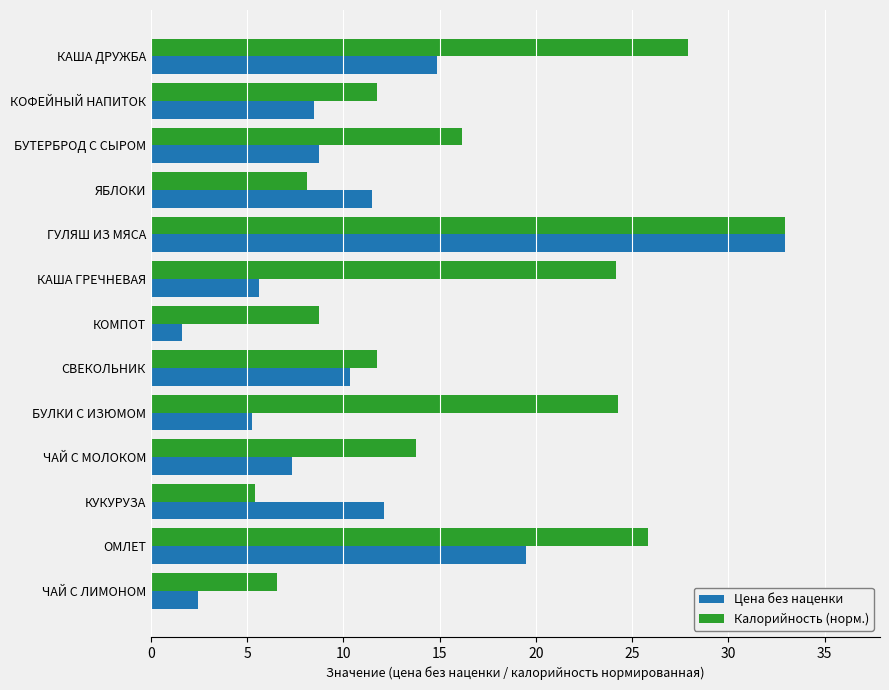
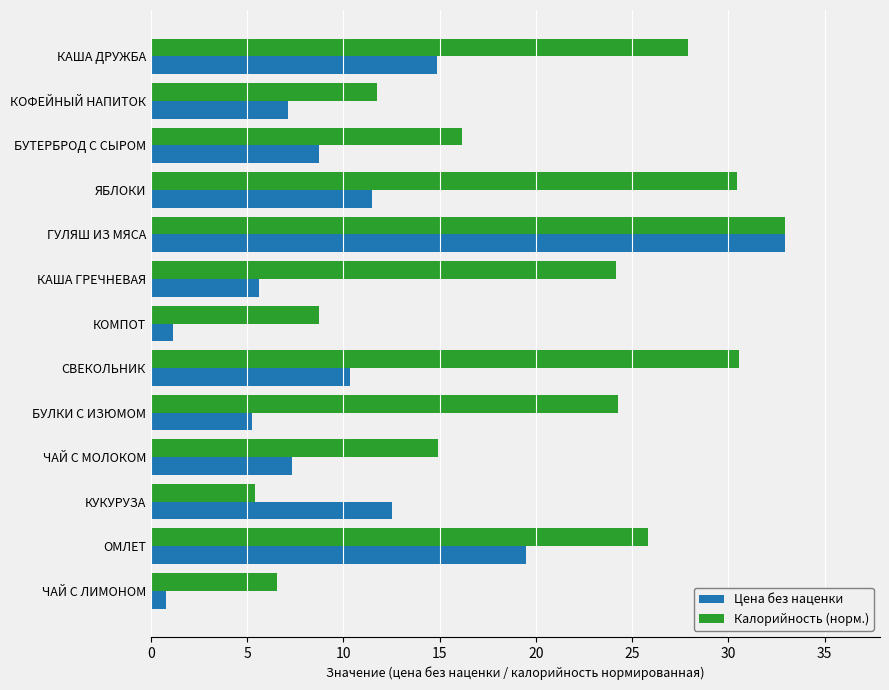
  {
    "Цена без наценки": {
      "КАША ДРУЖБА": 14.9,
-     "КОФЕЙНЫЙ НАПИТОК": 8.5,
+     "КОФЕЙНЫЙ НАПИТОК": 7.1,
      "БУТЕРБРОД С СЫРОМ": 8.8,
      "ЯБЛОКИ": 11.5,
      "ГУЛЯШ ИЗ МЯСА": 32.9,
      "КАША ГРЕЧНЕВАЯ": 5.6,
-     "КОМПОТ": 1.6,
+     "КОМПОТ": 1.2,
      "СВЕКОЛЬНИК": 10.3,
      "БУЛКИ С ИЗЮМОМ": 5.2,
      "ЧАЙ С МОЛОКОМ": 7.3,
-     "КУКУРУЗА": 12.1,
+     "КУКУРУЗА": 12.5,
      "ОМЛЕТ": 19.5,
-     "ЧАЙ С ЛИМОНОМ": 2.4
+     "ЧАЙ С ЛИМОНОМ": 0.8
    },
    "Калорийность (норм.)": {
      "КАША ДРУЖБА": 27.9,
      "КОФЕЙНЫЙ НАПИТОК": 11.7,
      "БУТЕРБРОД С СЫРОМ": 16.2,
-     "ЯБЛОКИ": 8.1,
+     "ЯБЛОКИ": 30.5,
      "ГУЛЯШ ИЗ МЯСА": 32.9,
      "КАША ГРЕЧНЕВАЯ": 24.1,
      "КОМПОТ": 8.7,
-     "СВЕКОЛЬНИК": 11.7,
+     "СВЕКОЛЬНИК": 30.6,
      "БУЛКИ С ИЗЮМОМ": 24.2,
-     "ЧАЙ С МОЛОКОМ": 13.8,
+     "ЧАЙ С МОЛОКОМ": 14.9,
      "КУКУРУЗА": 5.4,
      "ОМЛЕТ": 25.8,
      "ЧАЙ С ЛИМОНОМ": 6.5
    }
  }
